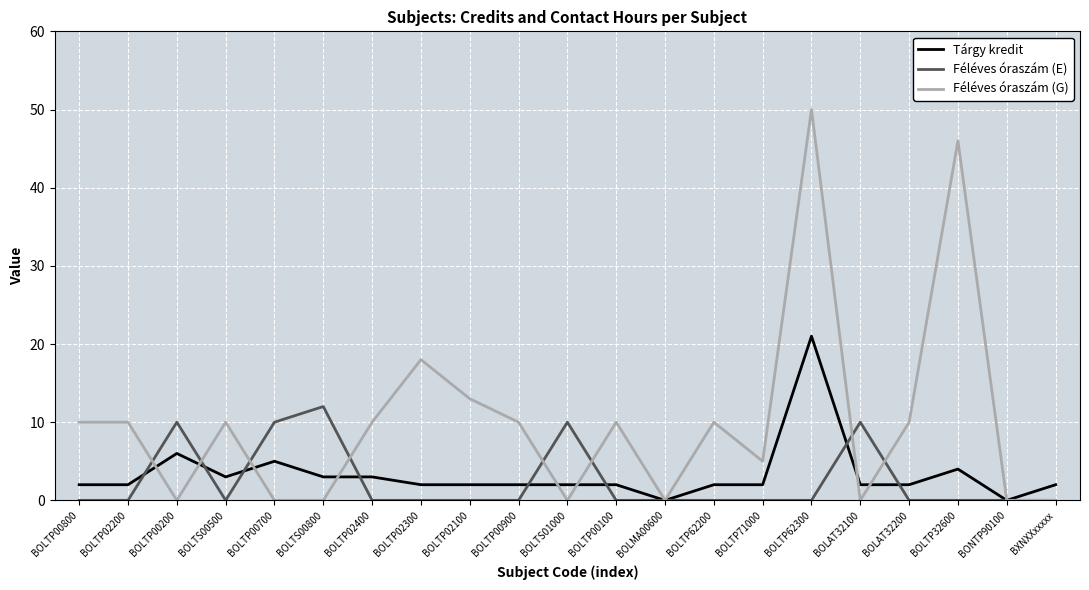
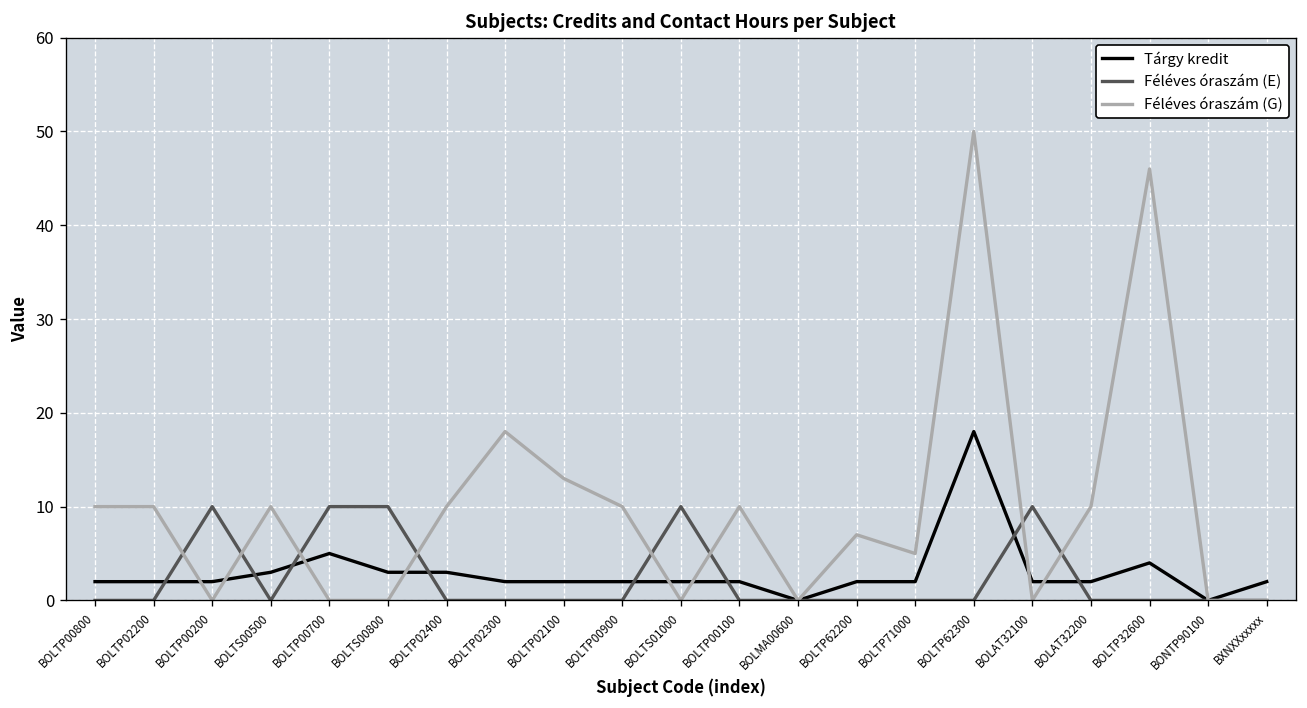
  {
    "Tárgy kredit": {
      "BOLTP00800": 2,
      "BOLTP02200": 2,
-     "BOLTP00200": 6,
+     "BOLTP00200": 2,
      "BOLTS00500": 3,
      "BOLTP00700": 5,
      "BOLTS00800": 3,
      "BOLTP02400": 3,
      "BOLTP02300": 2,
      "BOLTP02100": 2,
      "BOLTP00900": 2,
      "BOLTS01000": 2,
      "BOLTP00100": 2,
      "BOLTP62200": 2,
      "BOLTP71000": 2,
-     "BOLTP62300": 21,
+     "BOLTP62300": 18,
      "BOLAT32100": 2,
      "BOLAT32200": 2,
      "BOLTP32600": 4,
      "BXNXXxxxxx": 2
    },
    "Féléves óraszám (E)": {
      "BOLTP00800": 0,
      "BOLTP02200": 0,
      "BOLTP00200": 10,
      "BOLTS00500": 0,
      "BOLTP00700": 10,
-     "BOLTS00800": 12,
+     "BOLTS00800": 10,
      "BOLTP02400": 0,
      "BOLTP02300": 0,
      "BOLTP02100": 0,
      "BOLTP00900": 0,
      "BOLTS01000": 10,
      "BOLTP00100": 0,
      "BOLTP62200": 0,
      "BOLTP71000": 0,
      "BOLTP62300": 0,
      "BOLAT32100": 10,
      "BOLAT32200": 0,
      "BOLTP32600": 0
    },
    "Féléves óraszám (G)": {
      "BOLTP00800": 10,
      "BOLTP02200": 10,
      "BOLTP00200": 0,
      "BOLTS00500": 10,
      "BOLTP00700": 0,
      "BOLTS00800": 0,
      "BOLTP02400": 10,
      "BOLTP02300": 18,
      "BOLTP02100": 13,
      "BOLTP00900": 10,
      "BOLTS01000": 0,
      "BOLTP00100": 10,
-     "BOLTP62200": 10,
+     "BOLTP62200": 7,
      "BOLTP71000": 5,
      "BOLTP62300": 50,
      "BOLAT32100": 0,
      "BOLAT32200": 10,
      "BOLTP32600": 46
    }
  }
